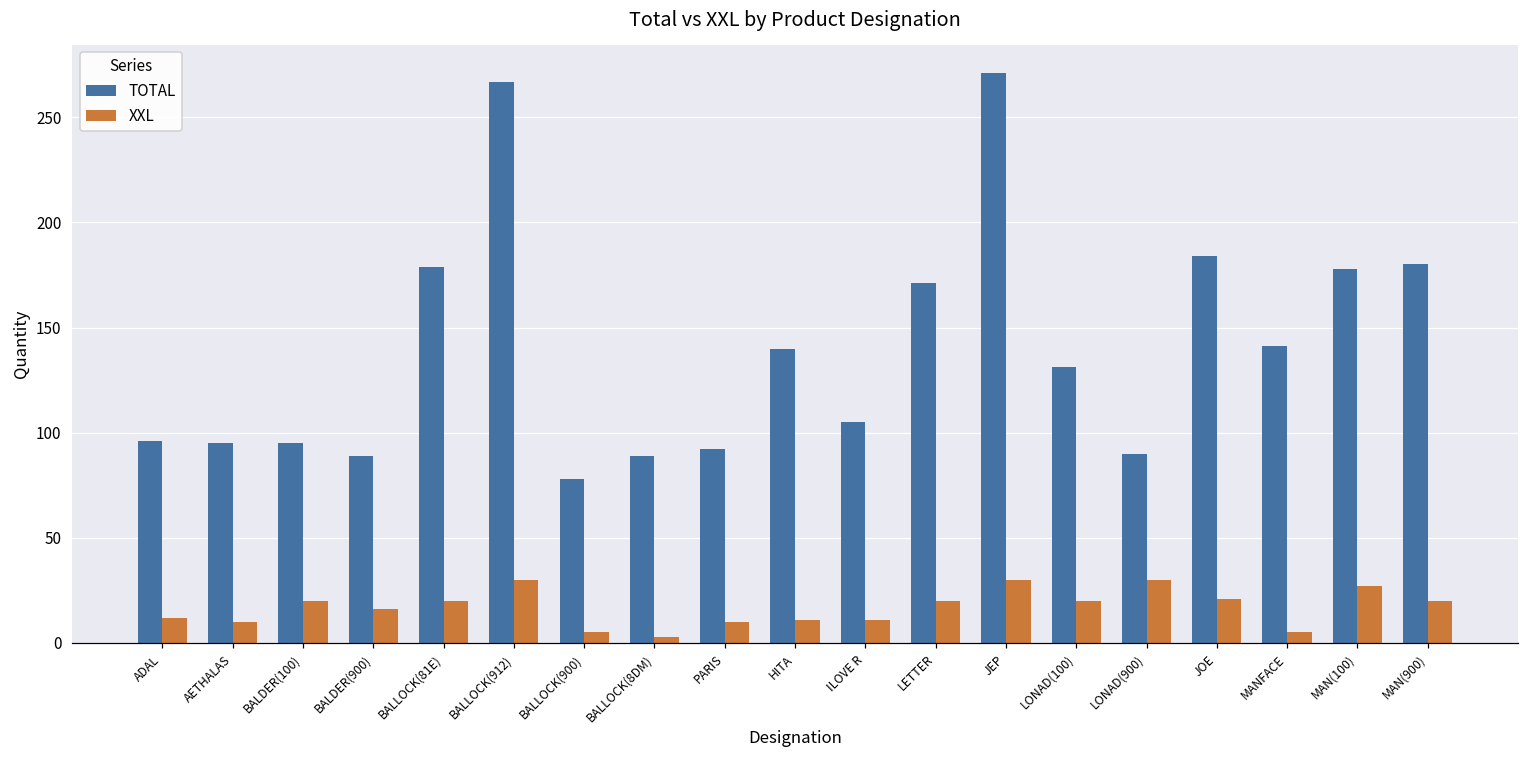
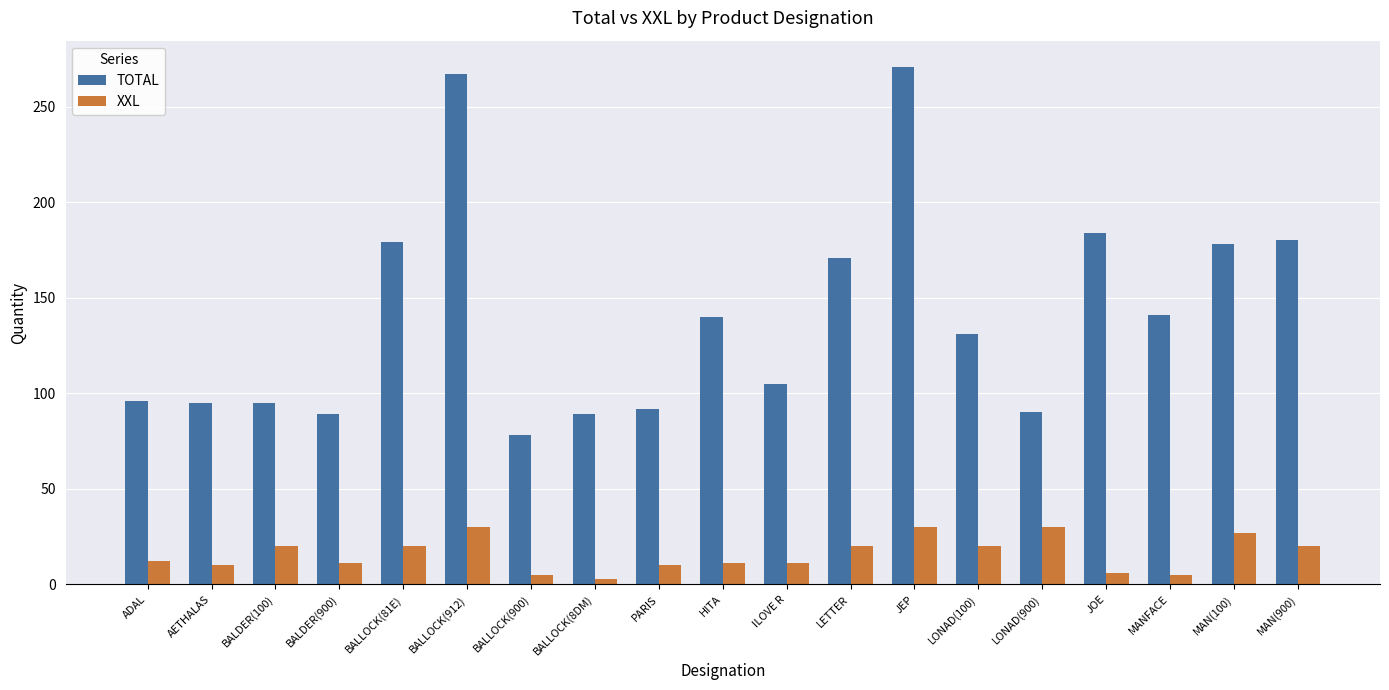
  {
    "TOTAL": {
      "ADAL": 96,
      "AETHALAS": 95,
      "BALDER(100)": 95,
      "BALDER(900)": 89,
      "BALLOCK(81E)": 179,
      "BALLOCK(912)": 267,
      "BALLOCK(900)": 78,
      "BALLOCK(8DM)": 89,
      "PARIS": 92,
      "HITA": 140,
      "ILOVE R": 105,
      "LETTER": 171,
      "JEP": 271,
      "LONAD(100)": 131,
      "LONAD(900)": 90,
      "JOE": 184,
      "MANFACE": 141,
      "MAN(100)": 178,
      "MAN(900)": 180
    },
    "XXL": {
      "ADAL": 12,
      "AETHALAS": 10,
      "BALDER(100)": 20,
-     "BALDER(900)": 16,
+     "BALDER(900)": 11,
      "BALLOCK(81E)": 20,
      "BALLOCK(912)": 30,
      "BALLOCK(900)": 5,
      "BALLOCK(8DM)": 3,
      "PARIS": 10,
      "HITA": 11,
      "ILOVE R": 11,
      "LETTER": 20,
      "JEP": 30,
      "LONAD(100)": 20,
      "LONAD(900)": 30,
-     "JOE": 21,
+     "JOE": 6,
      "MANFACE": 5,
      "MAN(100)": 27,
      "MAN(900)": 20
    }
  }
